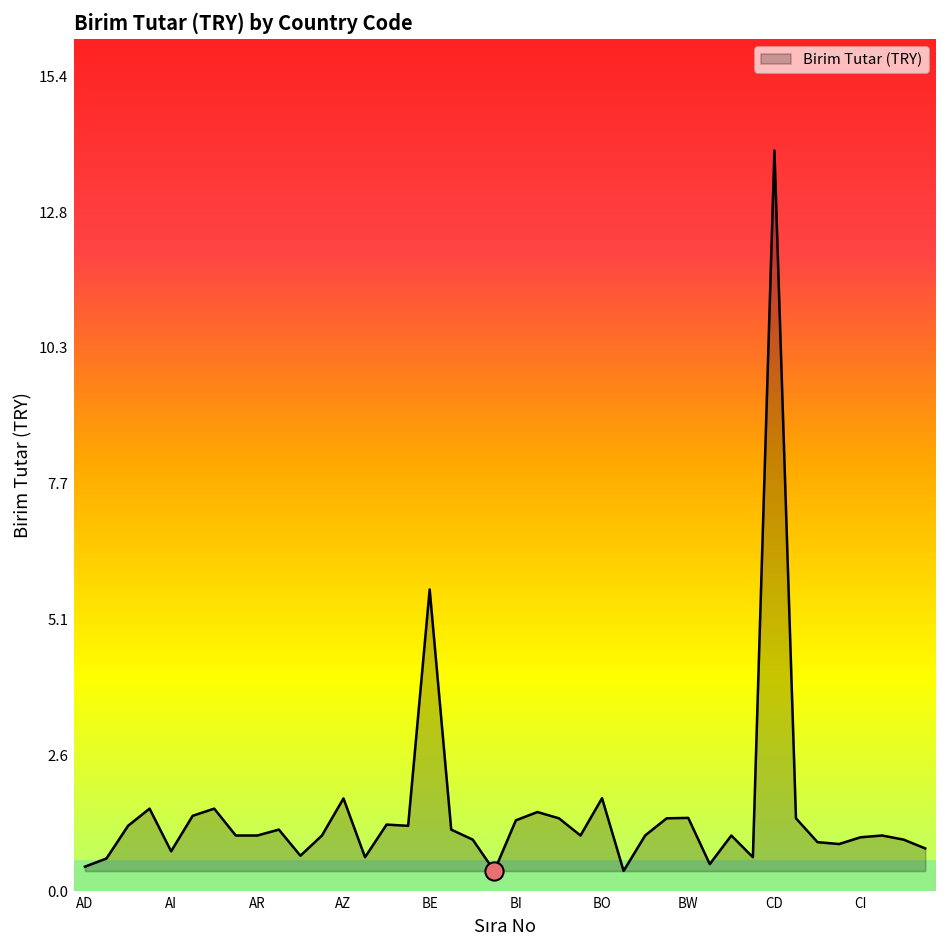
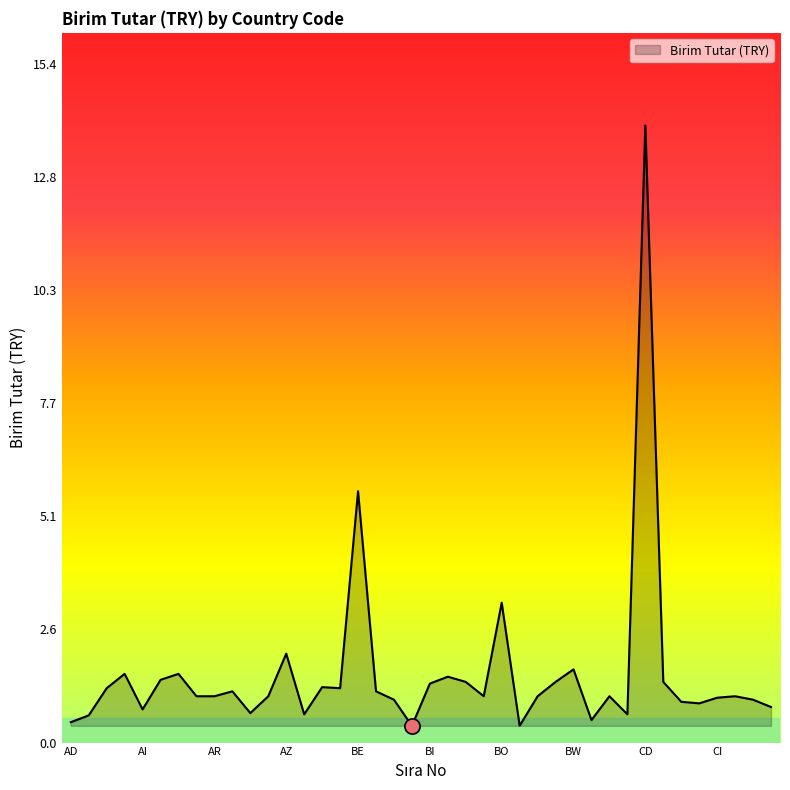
  {
    "Birim Tutar (TRY)": {
      "AI": 0.8,
      "AR": 1.1,
-     "AZ": 1.8,
+     "AZ": 2.0,
      "BE": 5.7,
      "BI": 1.3,
-     "BO": 1.8,
-     "BW": 1.4,
+     "BO": 3.2,
+     "BW": 1.7,
      "CD": 14.0,
      "CI": 1.0
    }
  }
